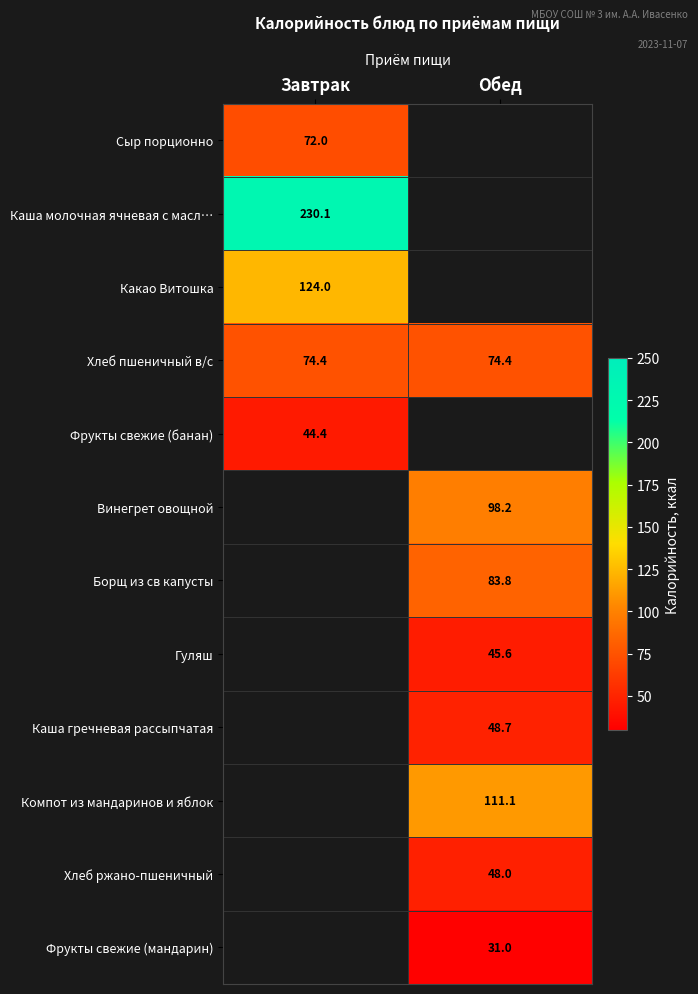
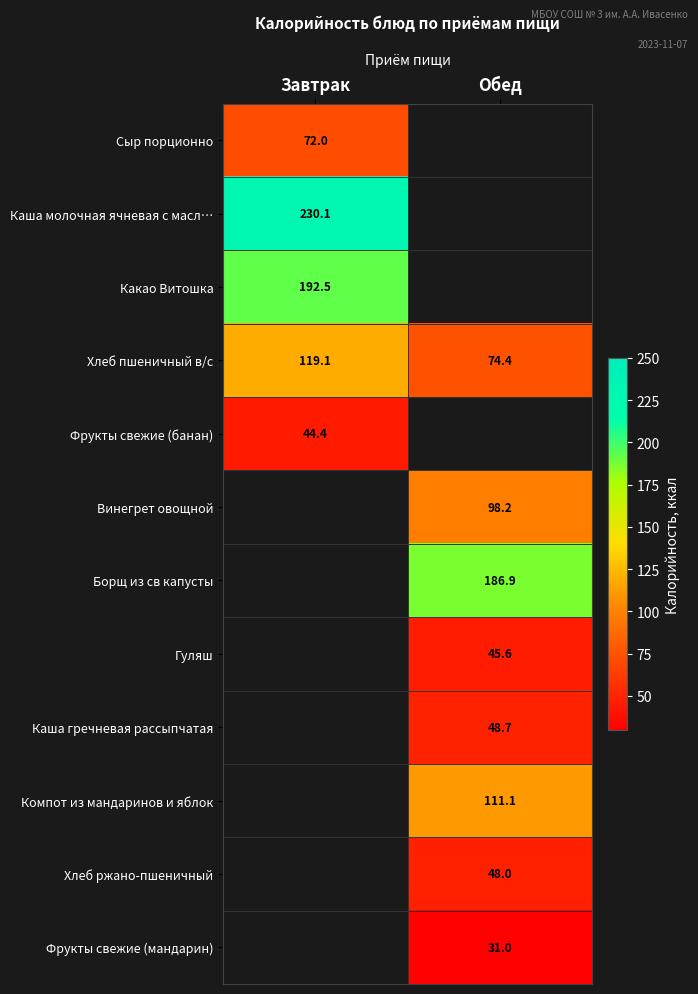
  {
    "Сыр порционно": {
      "Завтрак": 72.0
    },
    "Каша молочная ячневая с масл…": {
      "Завтрак": 230.1
    },
    "Какао Витошка": {
-     "Завтрак": 124.0
+     "Завтрак": 192.5
    },
    "Хлеб пшеничный в/с": {
-     "Завтрак": 74.4,
+     "Завтрак": 119.1,
      "Обед": 74.4
    },
    "Фрукты свежие (банан)": {
      "Завтрак": 44.4
    },
    "Винегрет овощной": {
      "Обед": 98.2
    },
    "Борщ из св капусты": {
-     "Обед": 83.8
+     "Обед": 186.9
    },
    "Гуляш": {
      "Обед": 45.6
    },
    "Каша гречневая рассыпчатая": {
      "Обед": 48.7
    },
    "Компот из мандаринов и яблок": {
      "Обед": 111.1
    },
    "Хлеб ржано-пшеничный": {
      "Обед": 48.0
    },
    "Фрукты свежие (мандарин)": {
      "Обед": 31.0
    }
  }
